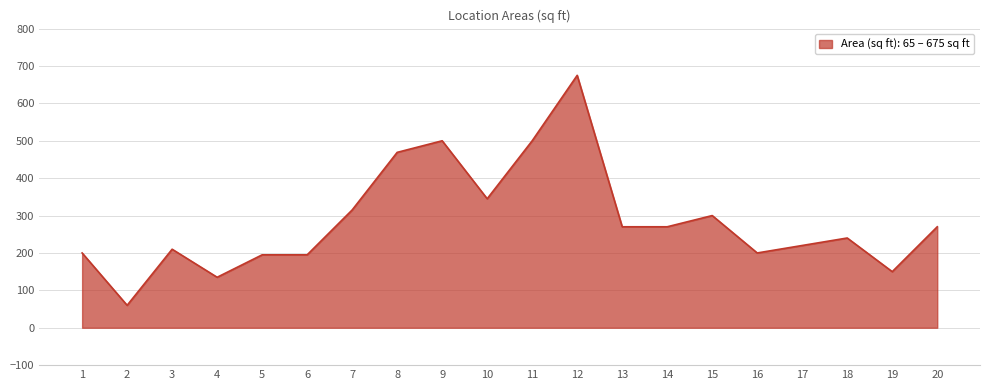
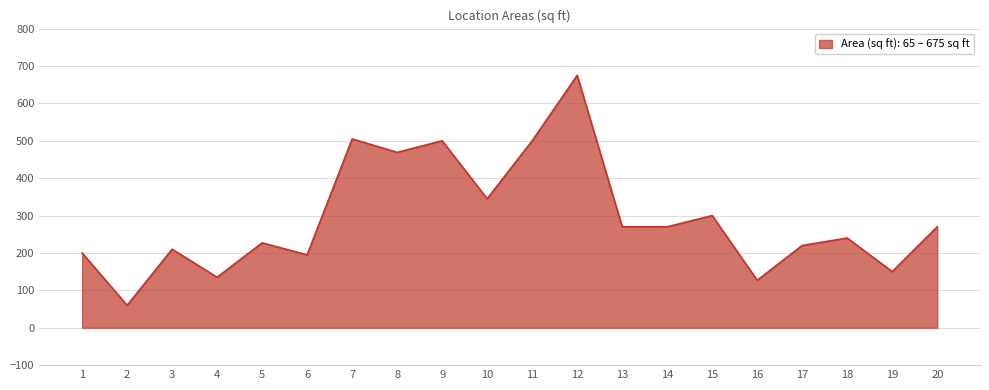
  {
    "1": 200,
    "2": 60,
    "3": 210,
    "4": 140,
-   "5": 200,
+   "5": 230,
    "6": 200,
-   "7": 320,
+   "7": 510,
    "8": 470,
    "9": 500,
    "10": 350,
    "11": 500,
    "12": 680,
    "13": 270,
    "14": 270,
    "15": 300,
-   "16": 200,
+   "16": 130,
    "17": 220,
    "18": 240,
    "19": 150,
    "20": 270
  }
